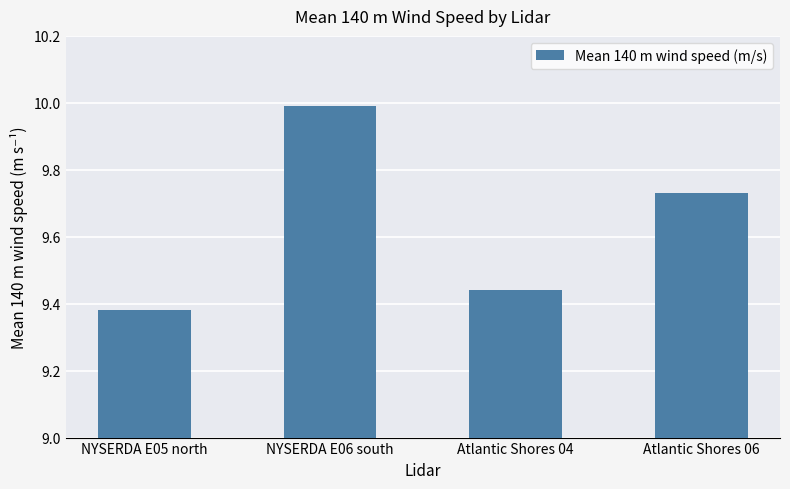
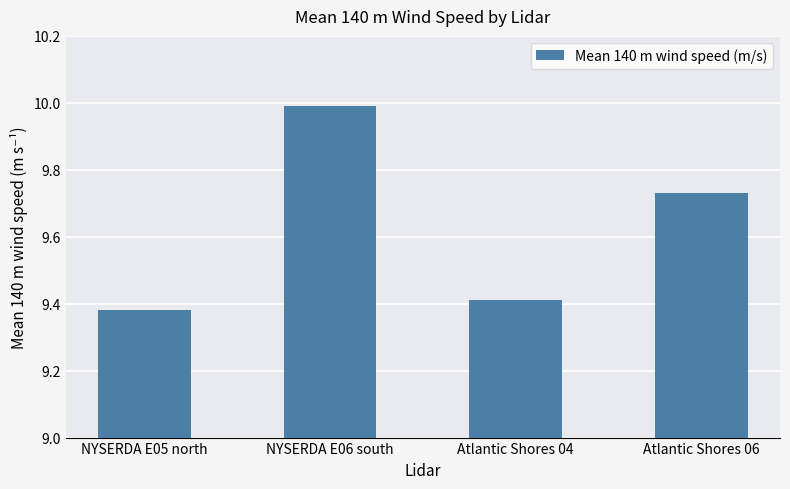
  {
    "NYSERDA E05 north": 9.38,
    "NYSERDA E06 south": 9.99,
-   "Atlantic Shores 04": 9.44,
+   "Atlantic Shores 04": 9.41,
    "Atlantic Shores 06": 9.73
  }
